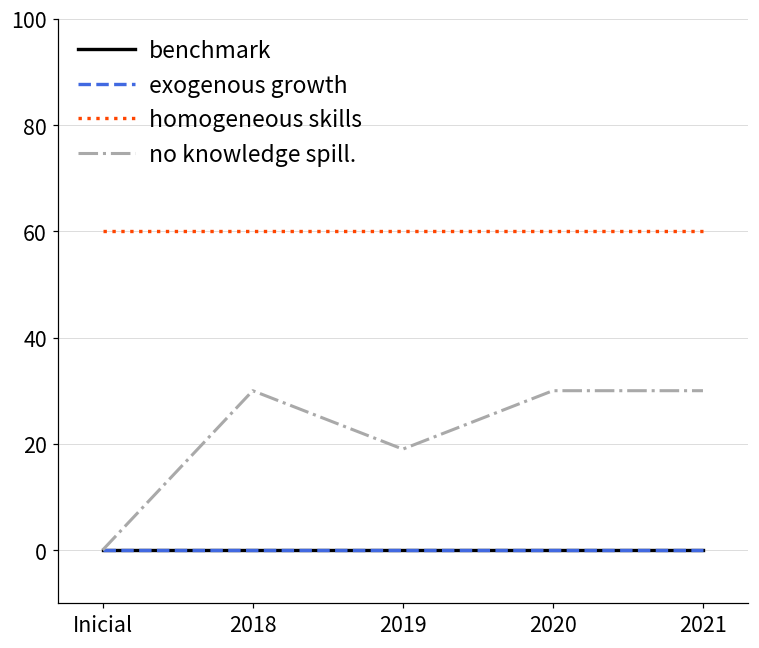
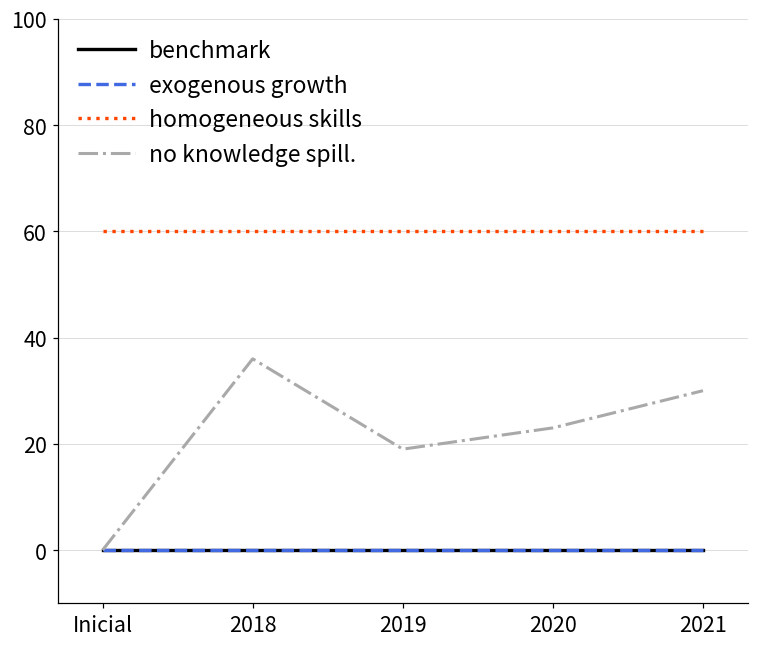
  {
    "exogenous growth": {
      "2018": 0,
      "2019": 0,
      "2020": 0,
      "2021": 0
    },
    "homogeneous skills": {
      "Inicial": 60,
      "2018": 60,
      "2019": 60,
      "2020": 60,
      "2021": 60
    },
    "no knowledge spill.": {
-     "2018": 30,
+     "2018": 36,
      "2019": 19,
-     "2020": 30,
+     "2020": 23,
      "2021": 30
    }
  }
